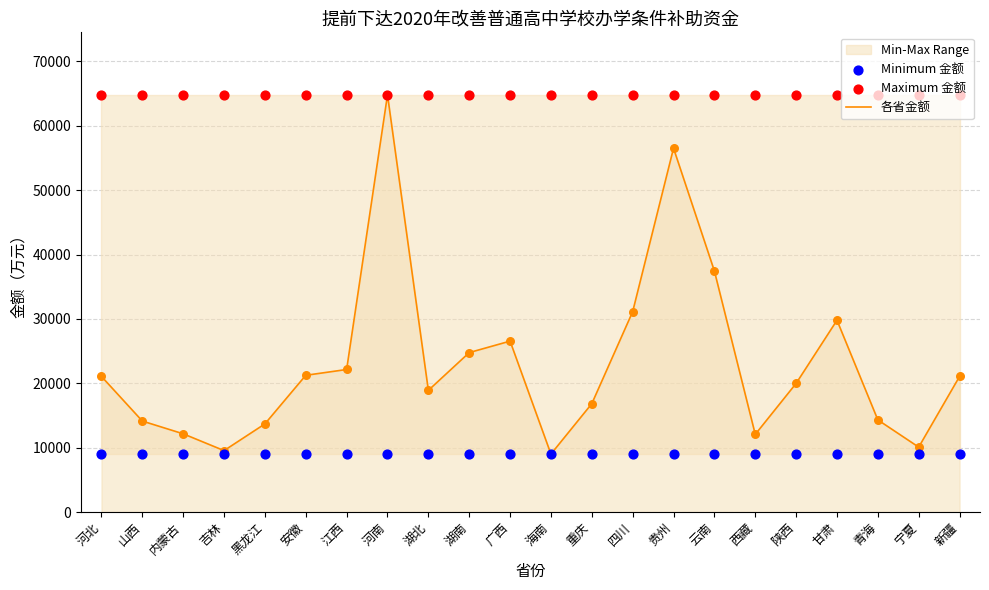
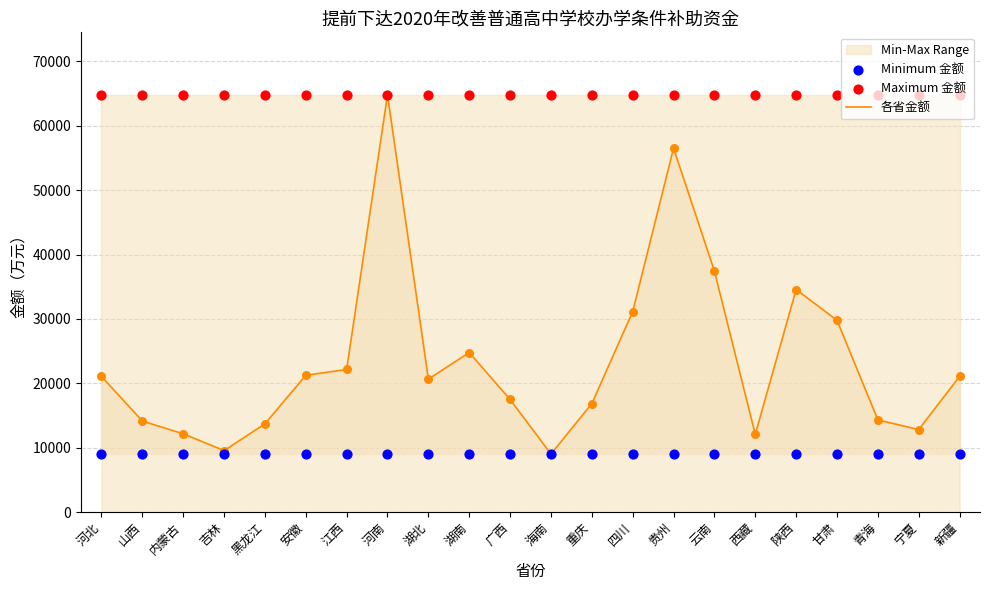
  {
    "各省金额": {
      "河北": 21000,
      "山西": 14000,
      "内蒙古": 12000,
      "吉林": 10000,
      "黑龙江": 14000,
      "安徽": 21000,
      "江西": 22000,
-     "湖北": 19000,
+     "湖北": 21000,
      "湖南": 25000,
-     "广西": 27000,
+     "广西": 17000,
      "重庆": 17000,
      "四川": 31000,
      "贵州": 57000,
      "云南": 37000,
      "西藏": 12000,
-     "陕西": 20000,
+     "陕西": 35000,
      "甘肃": 30000,
      "青海": 14000,
-     "宁夏": 10000,
+     "宁夏": 13000,
      "新疆": 21000
    },
    "Maximum 金额": {
      "河北": 65000,
      "山西": 65000,
      "内蒙古": 65000,
      "吉林": 65000,
      "黑龙江": 65000,
      "安徽": 65000,
      "江西": 65000,
      "湖北": 65000,
      "湖南": 65000,
      "广西": 65000,
      "重庆": 65000,
      "四川": 65000,
      "贵州": 65000,
      "云南": 65000,
      "西藏": 65000,
      "陕西": 65000,
      "甘肃": 65000
    }
  }
